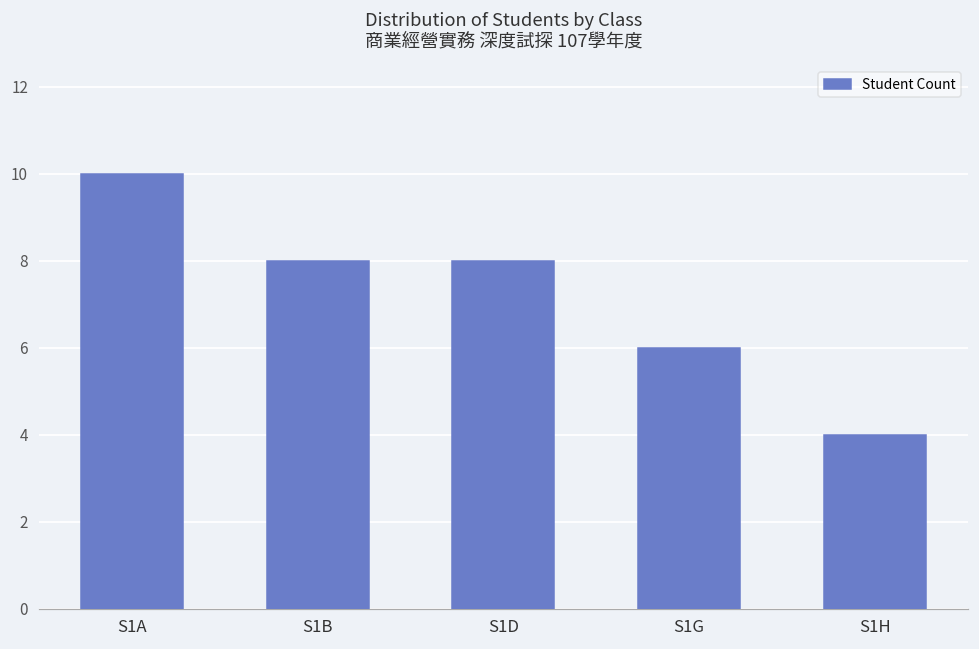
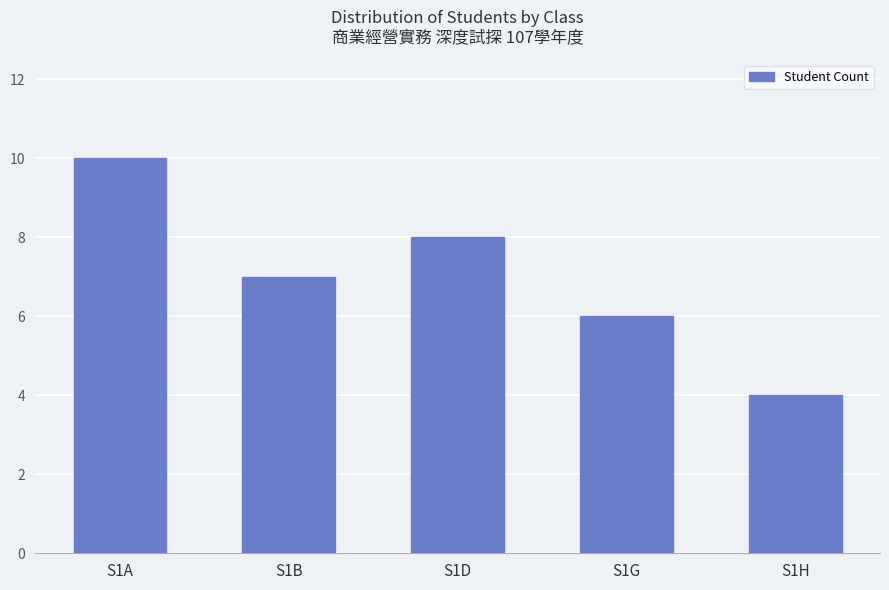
  {
    "S1A": 10,
-   "S1B": 8,
+   "S1B": 7,
    "S1D": 8,
    "S1G": 6,
    "S1H": 4
  }
